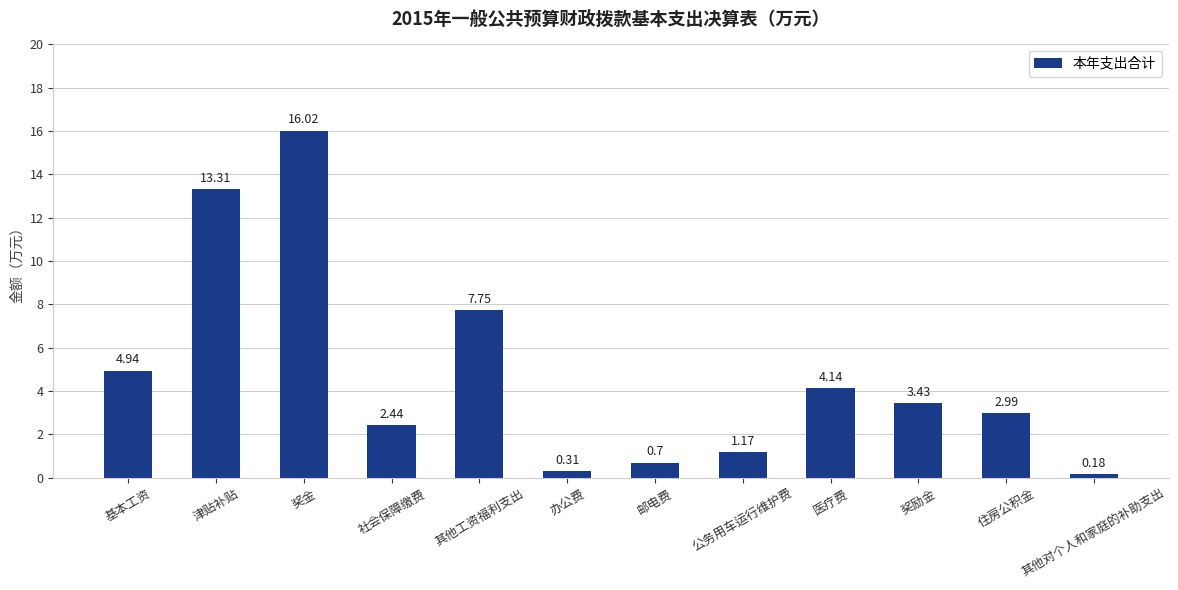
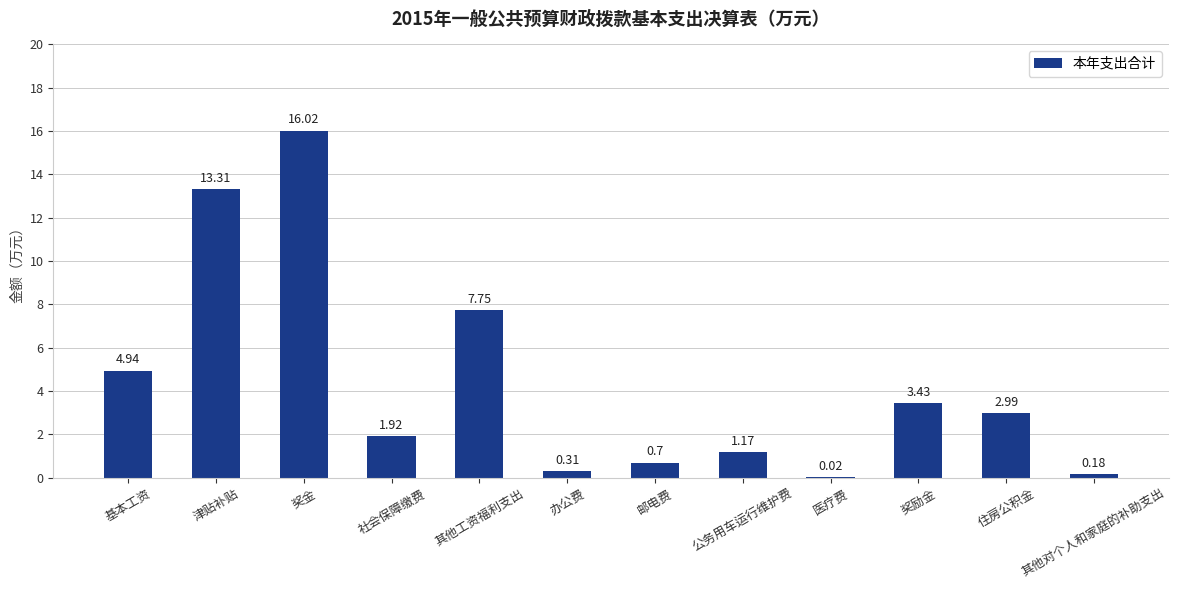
  {
    "基本工资": 4.94,
    "津贴补贴": 13.31,
    "奖金": 16.02,
-   "社会保障缴费": 2.44,
+   "社会保障缴费": 1.92,
    "其他工资福利支出": 7.75,
    "办公费": 0.31,
    "邮电费": 0.7,
    "公务用车运行维护费": 1.17,
-   "医疗费": 4.14,
+   "医疗费": 0.02,
    "奖励金": 3.43,
    "住房公积金": 2.99,
    "其他对个人和家庭的补助支出": 0.18
  }
